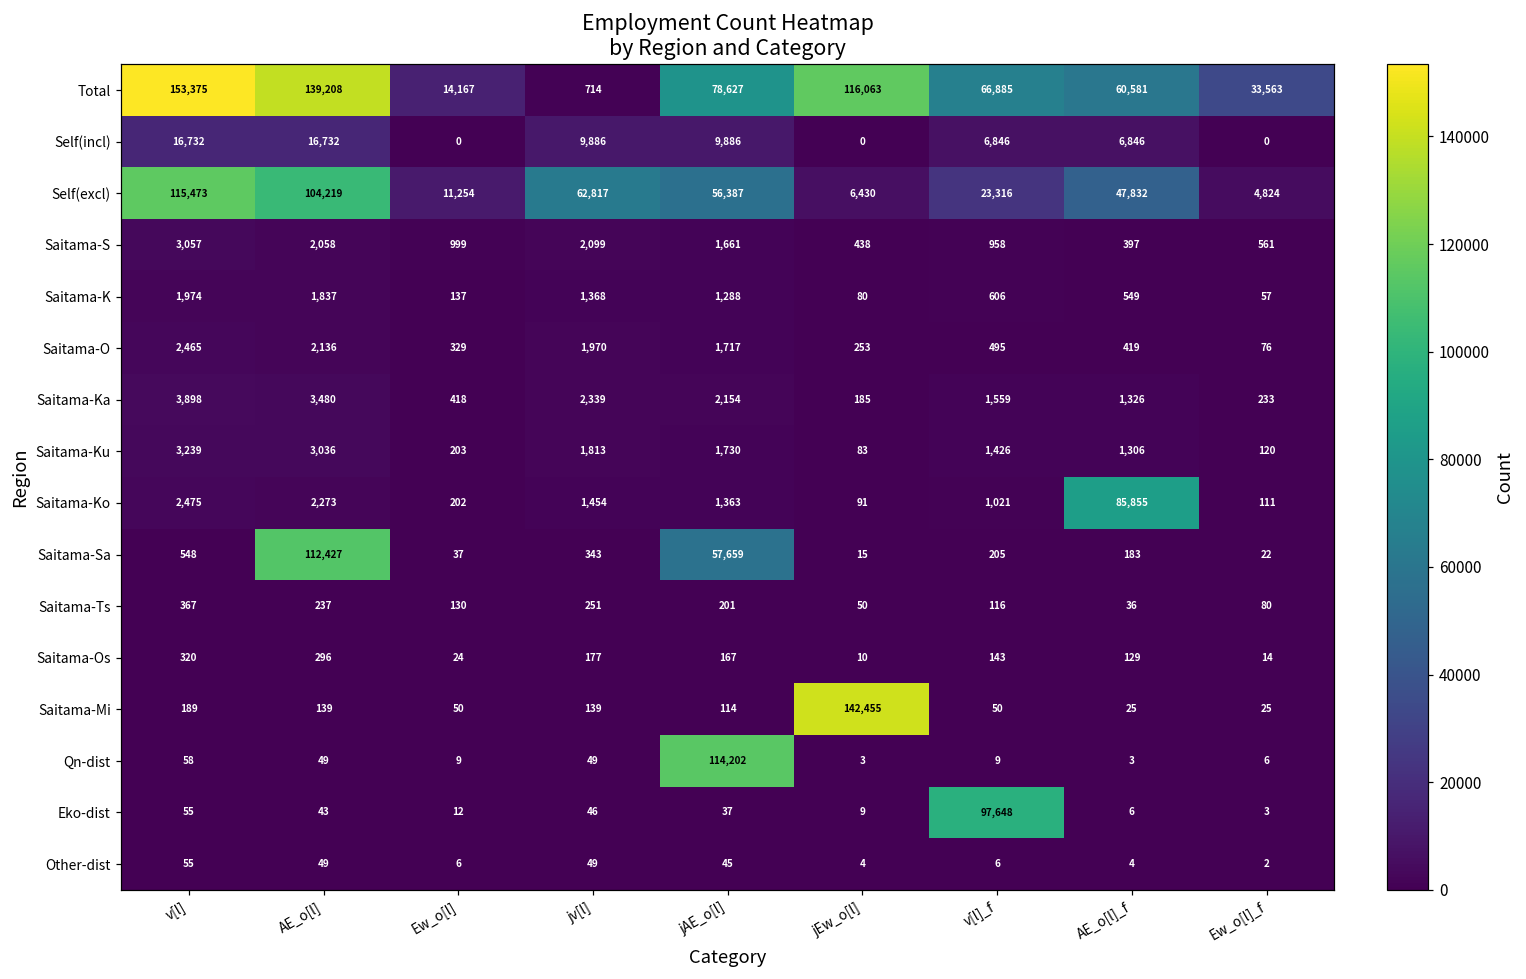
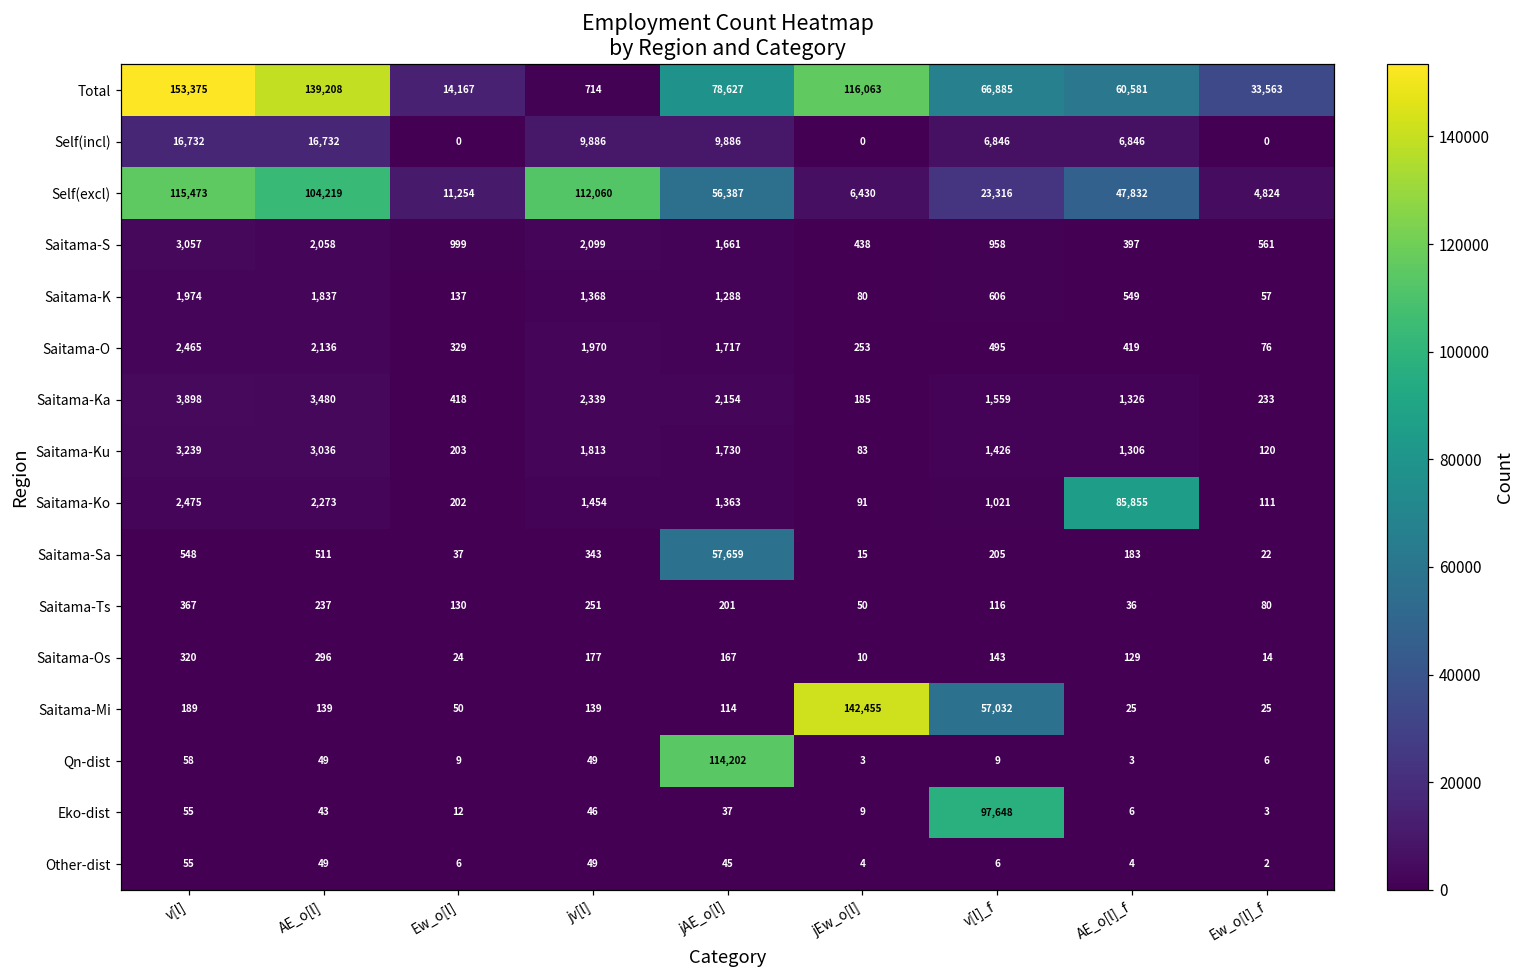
  {
    "Total": {
      "v[l]": "153,375",
      "AE_o[l]": "139,208",
      "Ew_o[l]": "14,167",
      "jv[l]": "714",
      "jAE_o[l]": "78,627",
      "jEw_o[l]": "116,063",
      "v[l]_f": "66,885",
      "AE_o[l]_f": "60,581",
      "Ew_o[l]_f": "33,563"
    },
    "Self(incl)": {
      "v[l]": "16,732",
      "AE_o[l]": "16,732",
      "Ew_o[l]": "0",
      "jv[l]": "9,886",
      "jAE_o[l]": "9,886",
      "jEw_o[l]": "0",
      "v[l]_f": "6,846",
      "AE_o[l]_f": "6,846",
      "Ew_o[l]_f": "0"
    },
    "Self(excl)": {
      "v[l]": "115,473",
      "AE_o[l]": "104,219",
      "Ew_o[l]": "11,254",
-     "jv[l]": "62,817",
+     "jv[l]": "112,060",
      "jAE_o[l]": "56,387",
      "jEw_o[l]": "6,430",
      "v[l]_f": "23,316",
      "AE_o[l]_f": "47,832",
      "Ew_o[l]_f": "4,824"
    },
    "Saitama-S": {
      "v[l]": "3,057",
      "AE_o[l]": "2,058",
      "Ew_o[l]": "999",
      "jv[l]": "2,099",
      "jAE_o[l]": "1,661",
      "jEw_o[l]": "438",
      "v[l]_f": "958",
      "AE_o[l]_f": "397",
      "Ew_o[l]_f": "561"
    },
    "Saitama-K": {
      "v[l]": "1,974",
      "AE_o[l]": "1,837",
      "Ew_o[l]": "137",
      "jv[l]": "1,368",
      "jAE_o[l]": "1,288",
      "jEw_o[l]": "80",
      "v[l]_f": "606",
      "AE_o[l]_f": "549",
      "Ew_o[l]_f": "57"
    },
    "Saitama-O": {
      "v[l]": "2,465",
      "AE_o[l]": "2,136",
      "Ew_o[l]": "329",
      "jv[l]": "1,970",
      "jAE_o[l]": "1,717",
      "jEw_o[l]": "253",
      "v[l]_f": "495",
      "AE_o[l]_f": "419",
      "Ew_o[l]_f": "76"
    },
    "Saitama-Ka": {
      "v[l]": "3,898",
      "AE_o[l]": "3,480",
      "Ew_o[l]": "418",
      "jv[l]": "2,339",
      "jAE_o[l]": "2,154",
      "jEw_o[l]": "185",
      "v[l]_f": "1,559",
      "AE_o[l]_f": "1,326",
      "Ew_o[l]_f": "233"
    },
    "Saitama-Ku": {
      "v[l]": "3,239",
      "AE_o[l]": "3,036",
      "Ew_o[l]": "203",
      "jv[l]": "1,813",
      "jAE_o[l]": "1,730",
      "jEw_o[l]": "83",
      "v[l]_f": "1,426",
      "AE_o[l]_f": "1,306",
      "Ew_o[l]_f": "120"
    },
    "Saitama-Ko": {
      "v[l]": "2,475",
      "AE_o[l]": "2,273",
      "Ew_o[l]": "202",
      "jv[l]": "1,454",
      "jAE_o[l]": "1,363",
      "jEw_o[l]": "91",
      "v[l]_f": "1,021",
      "AE_o[l]_f": "85,855",
      "Ew_o[l]_f": "111"
    },
    "Saitama-Sa": {
      "v[l]": "548",
-     "AE_o[l]": "112,427",
+     "AE_o[l]": "511",
      "Ew_o[l]": "37",
      "jv[l]": "343",
      "jAE_o[l]": "57,659",
      "jEw_o[l]": "15",
      "v[l]_f": "205",
      "AE_o[l]_f": "183",
      "Ew_o[l]_f": "22"
    },
    "Saitama-Ts": {
      "v[l]": "367",
      "AE_o[l]": "237",
      "Ew_o[l]": "130",
      "jv[l]": "251",
      "jAE_o[l]": "201",
      "jEw_o[l]": "50",
      "v[l]_f": "116",
      "AE_o[l]_f": "36",
      "Ew_o[l]_f": "80"
    },
    "Saitama-Os": {
      "v[l]": "320",
      "AE_o[l]": "296",
      "Ew_o[l]": "24",
      "jv[l]": "177",
      "jAE_o[l]": "167",
      "jEw_o[l]": "10",
      "v[l]_f": "143",
      "AE_o[l]_f": "129",
      "Ew_o[l]_f": "14"
    },
    "Saitama-Mi": {
      "v[l]": "189",
      "AE_o[l]": "139",
      "Ew_o[l]": "50",
      "jv[l]": "139",
      "jAE_o[l]": "114",
      "jEw_o[l]": "142,455",
-     "v[l]_f": "50",
+     "v[l]_f": "57,032",
      "AE_o[l]_f": "25",
      "Ew_o[l]_f": "25"
    },
    "Qn-dist": {
      "v[l]": "58",
      "AE_o[l]": "49",
      "Ew_o[l]": "9",
      "jv[l]": "49",
      "jAE_o[l]": "114,202",
      "jEw_o[l]": "3",
      "v[l]_f": "9",
      "AE_o[l]_f": "3",
      "Ew_o[l]_f": "6"
    },
    "Eko-dist": {
      "v[l]": "55",
      "AE_o[l]": "43",
      "Ew_o[l]": "12",
      "jv[l]": "46",
      "jAE_o[l]": "37",
      "jEw_o[l]": "9",
      "v[l]_f": "97,648",
      "AE_o[l]_f": "6",
      "Ew_o[l]_f": "3"
    },
    "Other-dist": {
      "v[l]": "55",
      "AE_o[l]": "49",
      "Ew_o[l]": "6",
      "jv[l]": "49",
      "jAE_o[l]": "45",
      "jEw_o[l]": "4",
      "v[l]_f": "6",
      "AE_o[l]_f": "4",
      "Ew_o[l]_f": "2"
    }
  }
